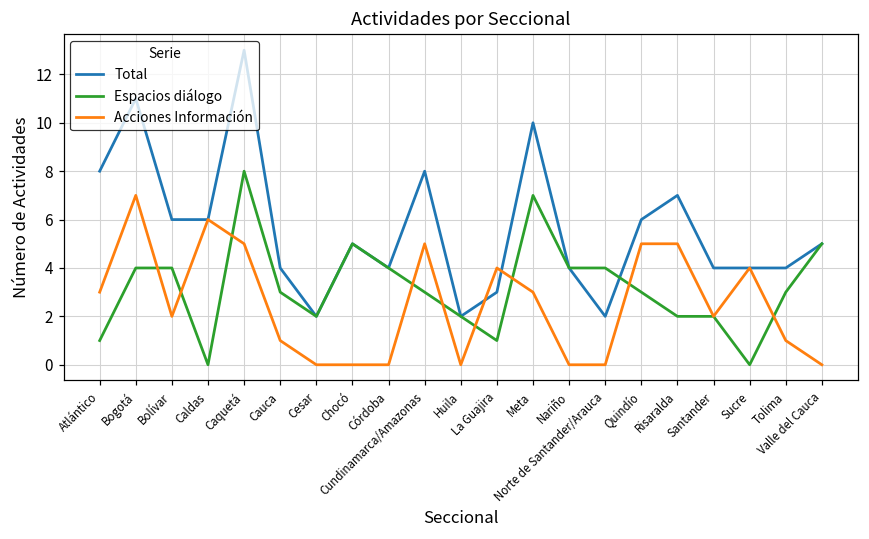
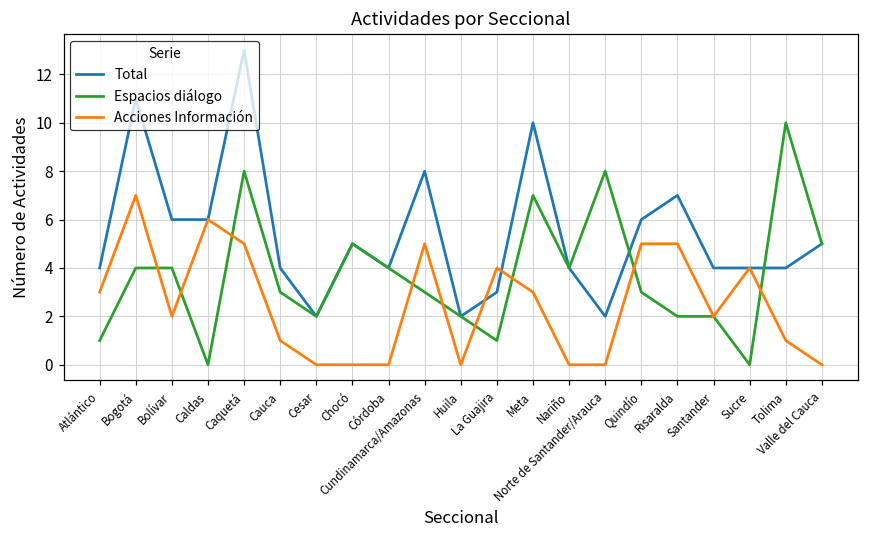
  {
    "Total": {
-     "Atlántico": 8,
+     "Atlántico": 4,
      "Bolívar": 6,
      "Cauca": 4,
      "Cundinamarca/Amazonas": 8,
      "La Guajira": 3,
      "Meta": 10,
      "Norte de Santander/Arauca": 2,
      "Quindío": 6,
      "Risaralda": 7,
      "Santander": 4,
      "Tolima": 4
    },
    "Espacios diálogo": {
      "Atlántico": 1,
      "Bogotá": 4,
      "Bolívar": 4,
      "Caldas": 0,
      "Caquetá": 8,
      "Cauca": 3,
      "Cundinamarca/Amazonas": 3,
      "La Guajira": 1,
      "Meta": 7,
-     "Norte de Santander/Arauca": 4,
+     "Norte de Santander/Arauca": 8,
      "Quindío": 3,
      "Risaralda": 2,
      "Sucre": 0,
-     "Tolima": 3
+     "Tolima": 10
    },
    "Acciones Información": {
      "Atlántico": 3,
      "Bogotá": 7,
      "Bolívar": 2,
      "Caquetá": 5,
      "Cauca": 1,
      "Cesar": 0,
      "Chocó": 0,
      "Córdoba": 0,
      "Cundinamarca/Amazonas": 5,
      "Huila": 0,
      "La Guajira": 4,
      "Meta": 3,
      "Nariño": 0,
      "Norte de Santander/Arauca": 0,
      "Quindío": 5,
      "Risaralda": 5,
      "Tolima": 1,
      "Valle del Cauca": 0
    }
  }
